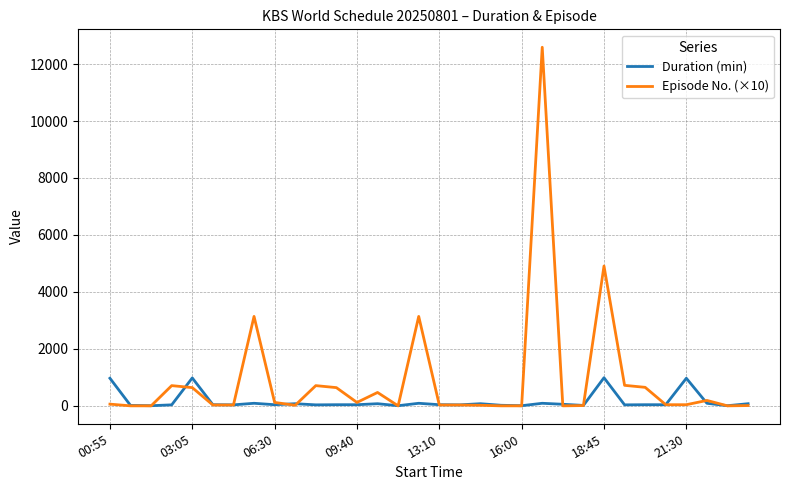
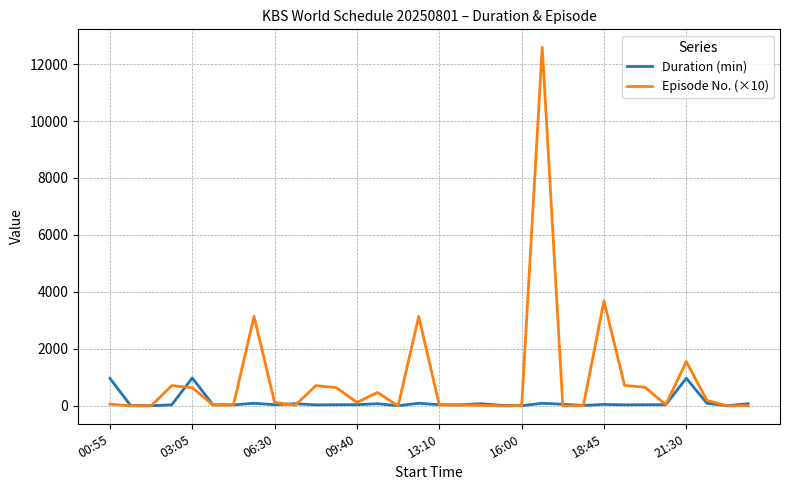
  {
    "Duration (min)": {
      "00:55": 1000,
      "03:05": 1000,
-     "18:45": 1000,
+     "18:45": 100,
      "21:30": 1000
    },
    "Episode No. (×10)": {
      "00:55": 100,
      "03:05": 600,
-     "18:45": 4900,
-     "21:30": 0
+     "18:45": 3700,
+     "21:30": 1600
    }
  }
